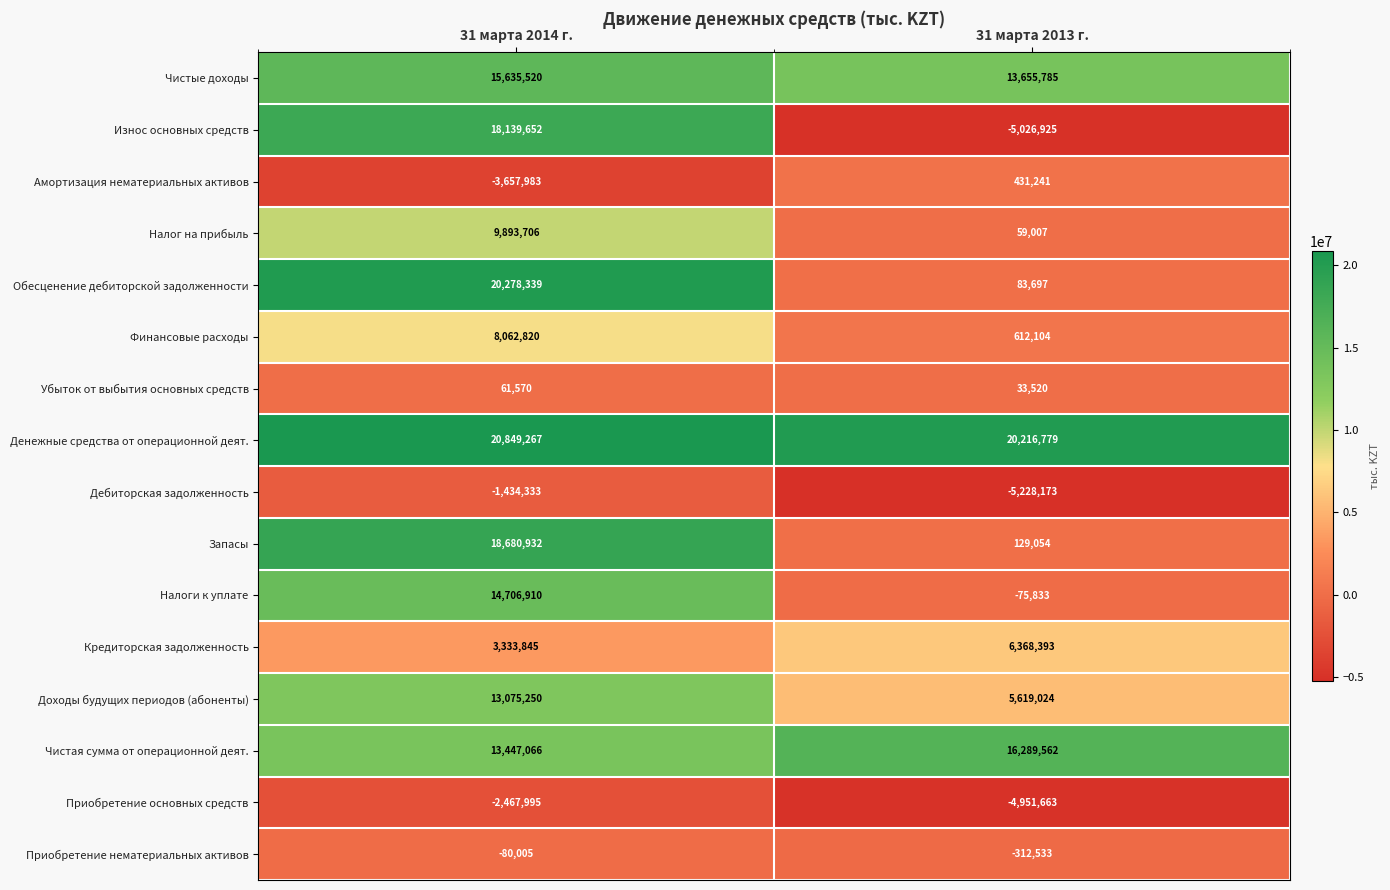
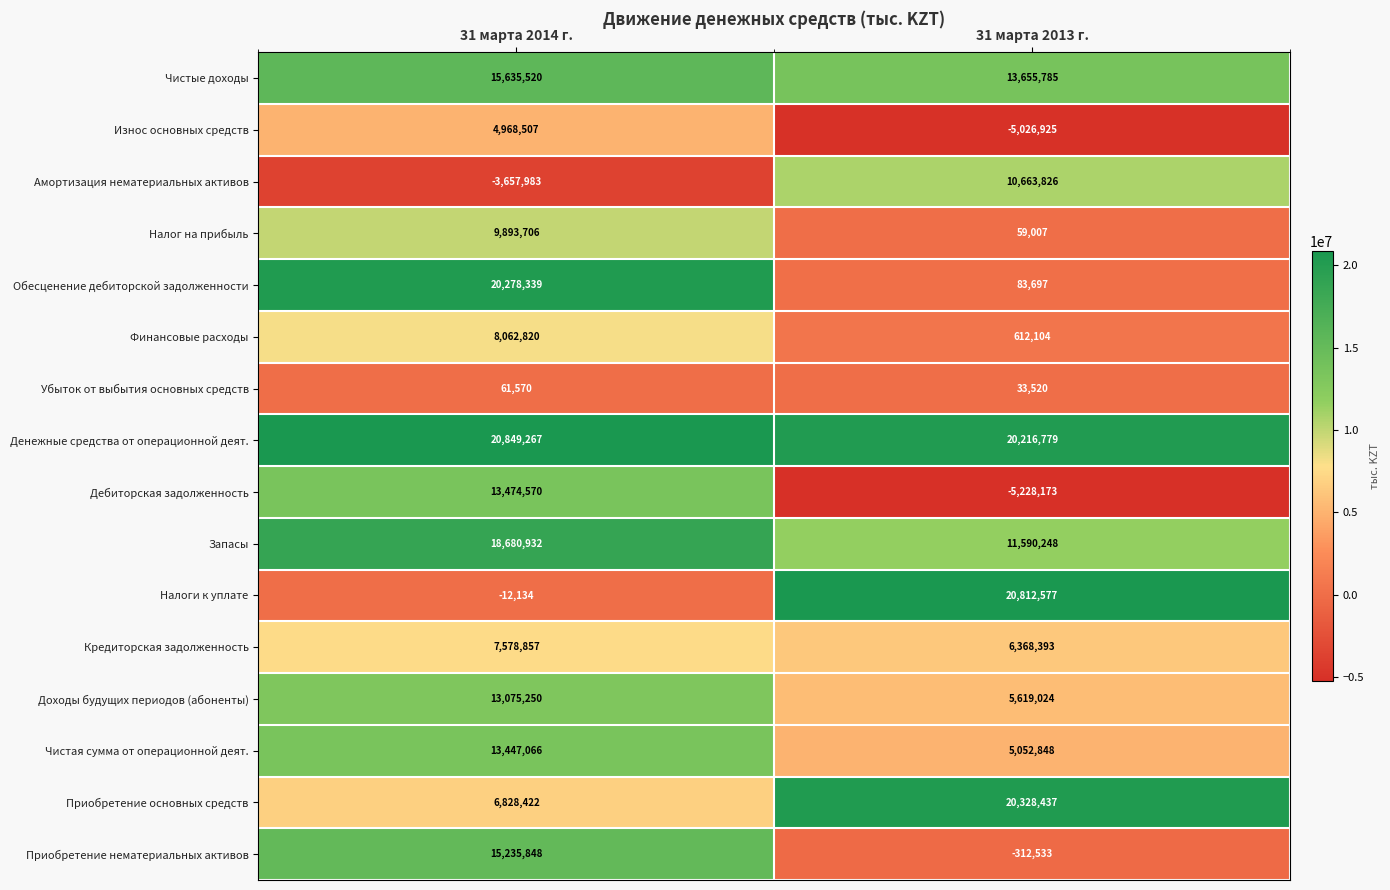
  {
    "Чистые доходы": {
      "31 марта 2014 г.": "15,635,520",
      "31 марта 2013 г.": "13,655,785"
    },
    "Износ основных средств": {
-     "31 марта 2014 г.": "18,139,652",
+     "31 марта 2014 г.": "4,968,507",
      "31 марта 2013 г.": "-5,026,925"
    },
    "Амортизация нематериальных активов": {
      "31 марта 2014 г.": "-3,657,983",
-     "31 марта 2013 г.": "431,241"
+     "31 марта 2013 г.": "10,663,826"
    },
    "Налог на прибыль": {
      "31 марта 2014 г.": "9,893,706",
      "31 марта 2013 г.": "59,007"
    },
    "Обесценение дебиторской задолженности": {
      "31 марта 2014 г.": "20,278,339",
      "31 марта 2013 г.": "83,697"
    },
    "Финансовые расходы": {
      "31 марта 2014 г.": "8,062,820",
      "31 марта 2013 г.": "612,104"
    },
    "Убыток от выбытия основных средств": {
      "31 марта 2014 г.": "61,570",
      "31 марта 2013 г.": "33,520"
    },
    "Денежные средства от операционной деят.": {
      "31 марта 2014 г.": "20,849,267",
      "31 марта 2013 г.": "20,216,779"
    },
    "Дебиторская задолженность": {
-     "31 марта 2014 г.": "-1,434,333",
+     "31 марта 2014 г.": "13,474,570",
      "31 марта 2013 г.": "-5,228,173"
    },
    "Запасы": {
      "31 марта 2014 г.": "18,680,932",
-     "31 марта 2013 г.": "129,054"
+     "31 марта 2013 г.": "11,590,248"
    },
    "Налоги к уплате": {
-     "31 марта 2014 г.": "14,706,910",
-     "31 марта 2013 г.": "-75,833"
+     "31 марта 2014 г.": "-12,134",
+     "31 марта 2013 г.": "20,812,577"
    },
    "Кредиторская задолженность": {
-     "31 марта 2014 г.": "3,333,845",
+     "31 марта 2014 г.": "7,578,857",
      "31 марта 2013 г.": "6,368,393"
    },
    "Доходы будущих периодов (абоненты)": {
      "31 марта 2014 г.": "13,075,250",
      "31 марта 2013 г.": "5,619,024"
    },
    "Чистая сумма от операционной деят.": {
      "31 марта 2014 г.": "13,447,066",
-     "31 марта 2013 г.": "16,289,562"
+     "31 марта 2013 г.": "5,052,848"
    },
    "Приобретение основных средств": {
-     "31 марта 2014 г.": "-2,467,995",
-     "31 марта 2013 г.": "-4,951,663"
+     "31 марта 2014 г.": "6,828,422",
+     "31 марта 2013 г.": "20,328,437"
    },
    "Приобретение нематериальных активов": {
-     "31 марта 2014 г.": "-80,005",
+     "31 марта 2014 г.": "15,235,848",
      "31 марта 2013 г.": "-312,533"
    }
  }
